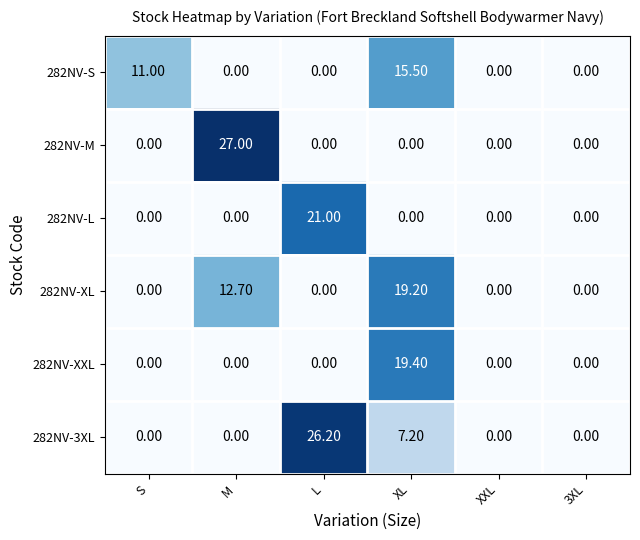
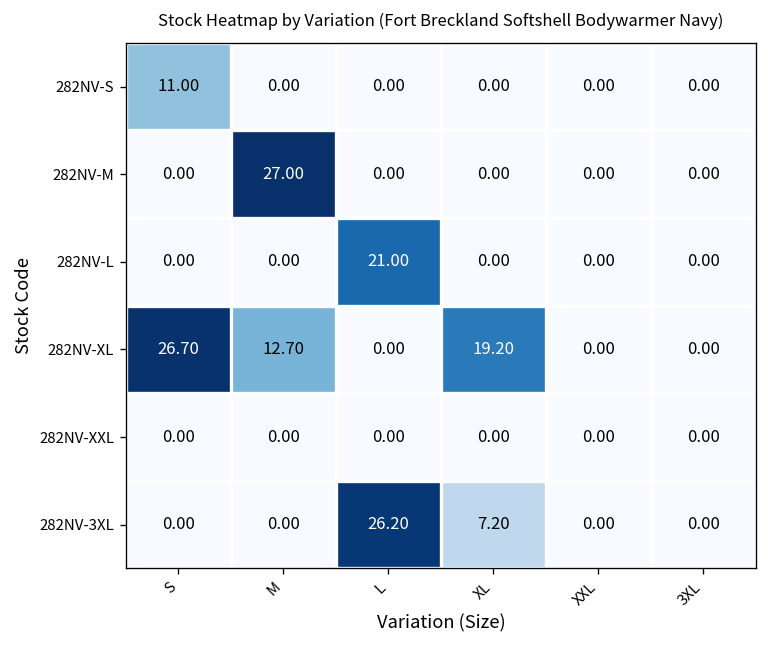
  {
    "282NV-S": {
      "S": 11.00,
      "M": 0.00,
      "L": 0.00,
-     "XL": 15.50,
+     "XL": 0.00,
      "XXL": 0.00,
      "3XL": 0.00
    },
    "282NV-M": {
      "S": 0.00,
      "M": 27.00,
      "L": 0.00,
      "XL": 0.00,
      "XXL": 0.00,
      "3XL": 0.00
    },
    "282NV-L": {
      "S": 0.00,
      "M": 0.00,
      "L": 21.00,
      "XL": 0.00,
      "XXL": 0.00,
      "3XL": 0.00
    },
    "282NV-XL": {
-     "S": 0.00,
+     "S": 26.70,
      "M": 12.70,
      "L": 0.00,
      "XL": 19.20,
      "XXL": 0.00,
      "3XL": 0.00
    },
    "282NV-XXL": {
      "S": 0.00,
      "M": 0.00,
      "L": 0.00,
-     "XL": 19.40,
+     "XL": 0.00,
      "XXL": 0.00,
      "3XL": 0.00
    },
    "282NV-3XL": {
      "S": 0.00,
      "M": 0.00,
      "L": 26.20,
      "XL": 7.20,
      "XXL": 0.00,
      "3XL": 0.00
    }
  }
